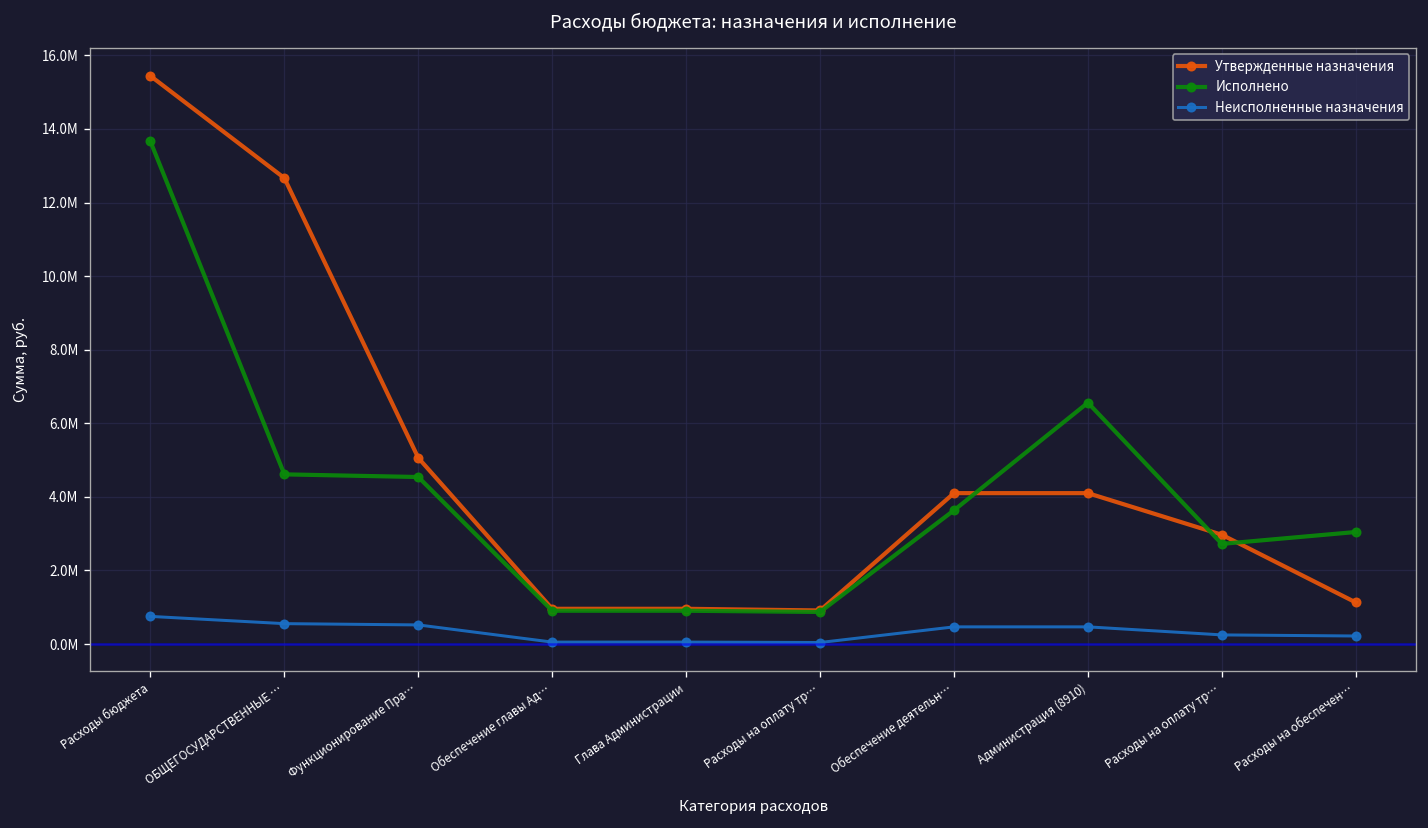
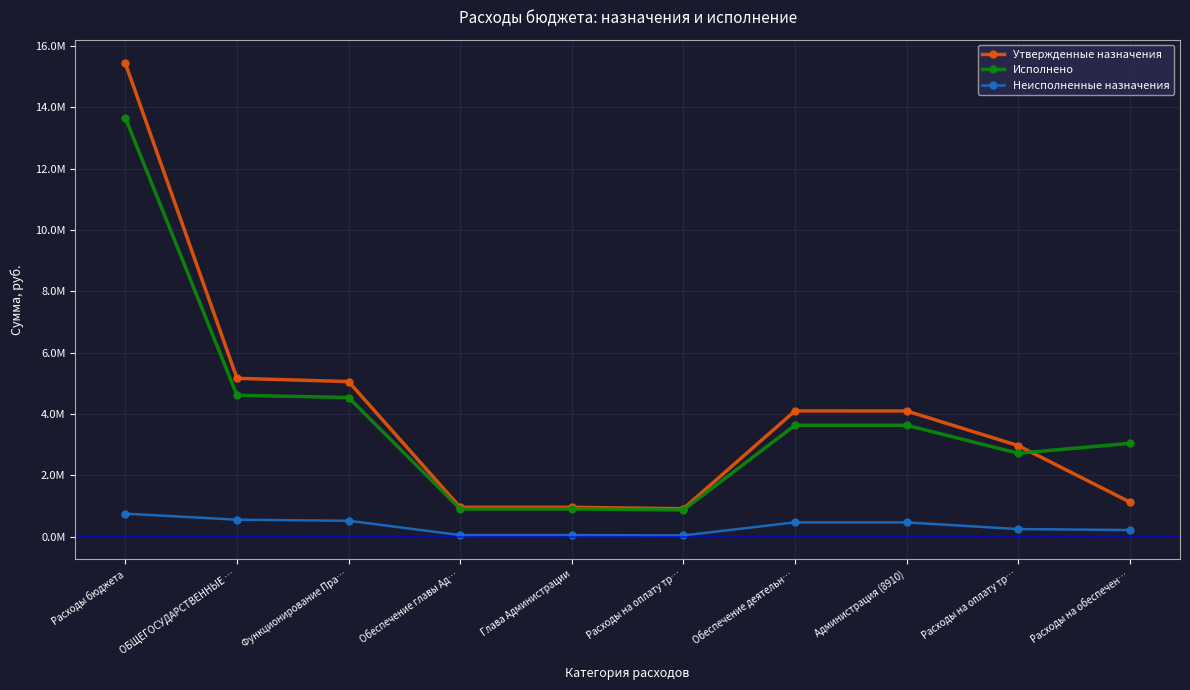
  {
    "Утвержденные назначения": {
      "Расходы бюджета": 15400000,
-     "ОБЩЕГОСУДАРСТВЕННЫЕ …": 12700000,
+     "ОБЩЕГОСУДАРСТВЕННЫЕ …": 5200000,
      "Функционирование Пра…": 5100000,
      "Обеспечение деятельн…": 4100000,
      "Администрация (8910)": 4100000,
      "Расходы на обеспечен…": 1100000
    },
    "Исполнено": {
      "Расходы бюджета": 13700000,
      "ОБЩЕГОСУДАРСТВЕННЫЕ …": 4600000,
      "Функционирование Пра…": 4500000,
      "Обеспечение деятельн…": 3600000,
-     "Администрация (8910)": 6600000,
+     "Администрация (8910)": 3600000,
      "Расходы на обеспечен…": 3000000
    },
    "Неисполненные назначения": {
      "Расходы бюджета": 800000,
      "ОБЩЕГОСУДАРСТВЕННЫЕ …": 600000,
      "Функционирование Пра…": 500000,
      "Обеспечение главы Ад…": 100000,
      "Глава Администрации": 100000,
      "Обеспечение деятельн…": 500000,
      "Администрация (8910)": 500000,
      "Расходы на обеспечен…": 200000
    }
  }
